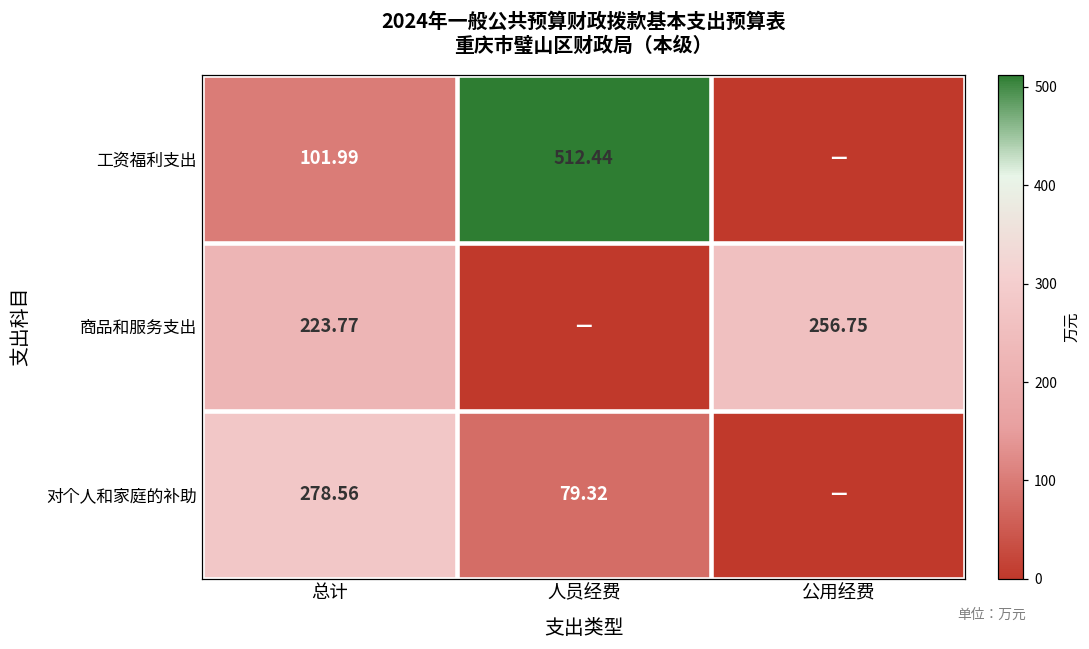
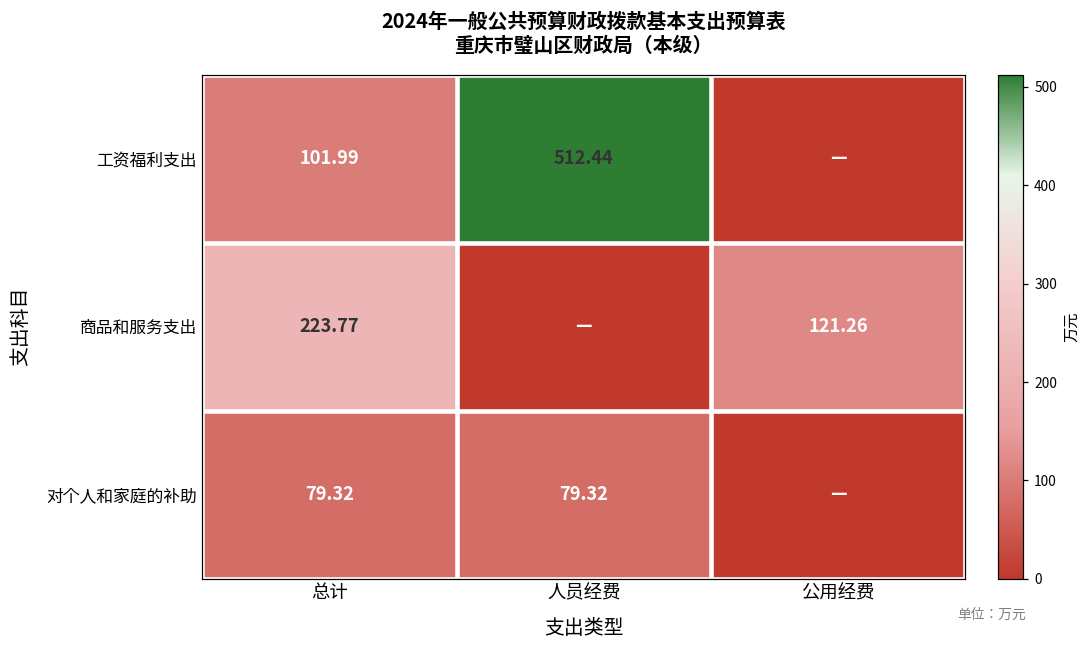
  {
    "工资福利支出": {
      "总计": 101.99,
      "人员经费": 512.44
    },
    "商品和服务支出": {
      "总计": 223.77,
-     "公用经费": 256.75
+     "公用经费": 121.26
    },
    "对个人和家庭的补助": {
-     "总计": 278.56,
+     "总计": 79.32,
      "人员经费": 79.32
    }
  }
